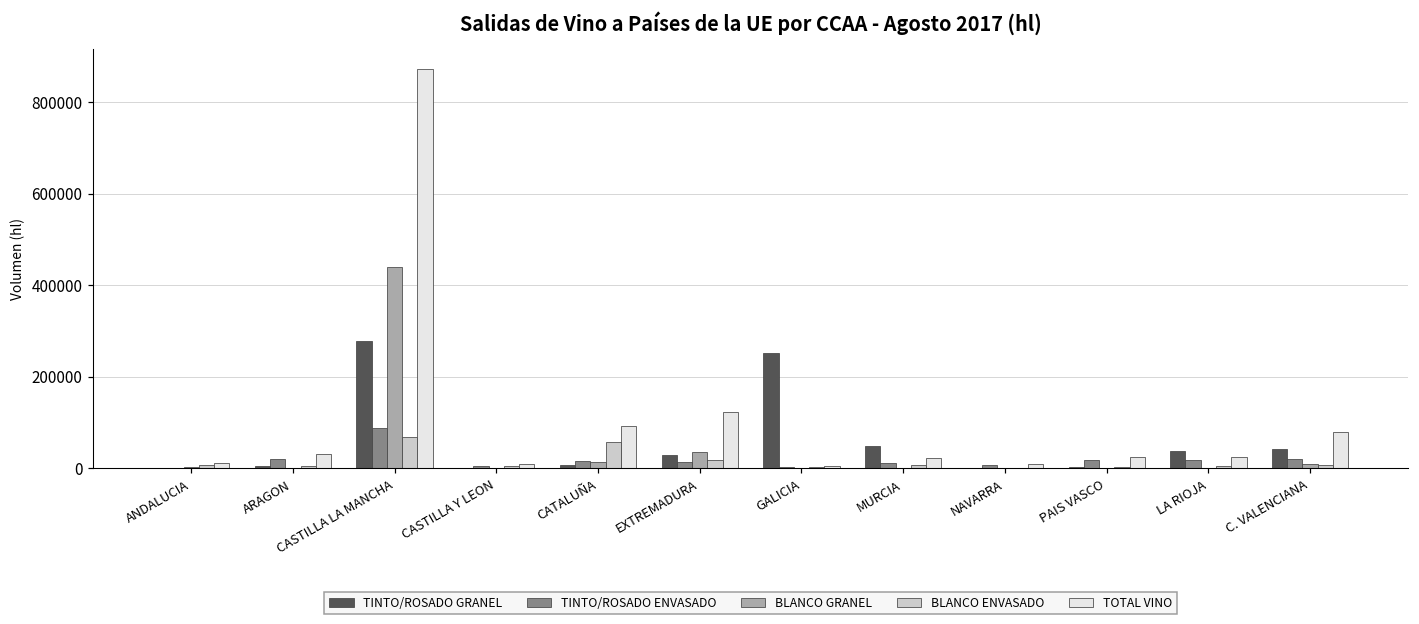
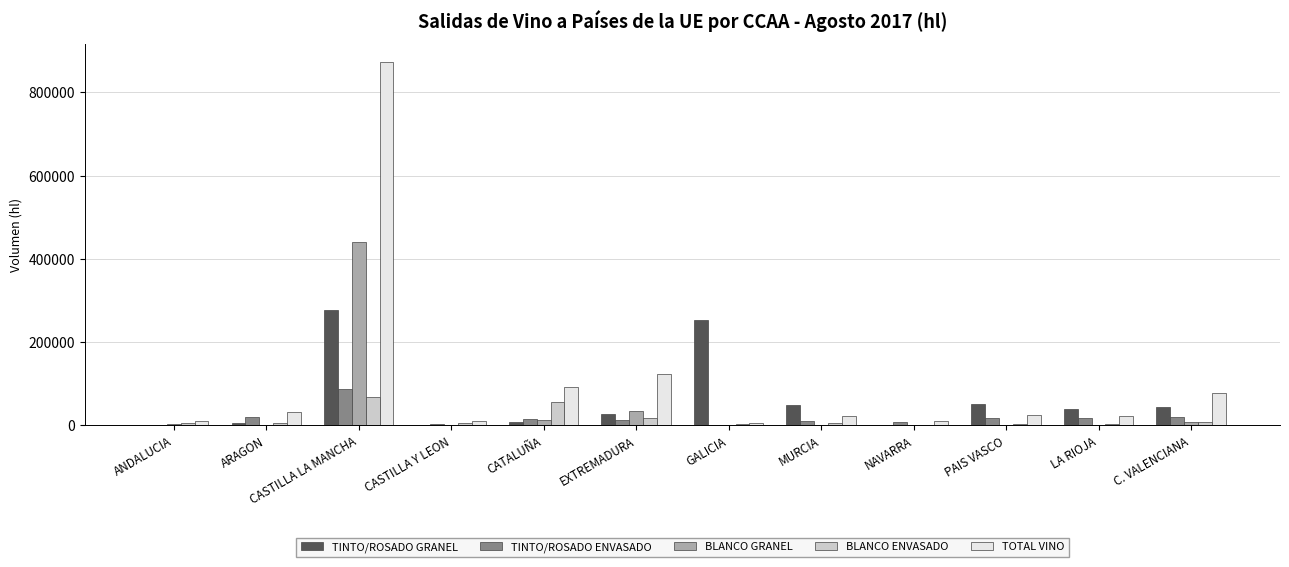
  {
    "TINTO/ROSADO GRANEL": {
      "CASTILLA LA MANCHA": 280000,
      "CATALUÑA": 10000,
      "EXTREMADURA": 30000,
      "GALICIA": 250000,
      "MURCIA": 50000,
-     "PAIS VASCO": 0,
+     "PAIS VASCO": 50000,
      "LA RIOJA": 40000,
      "C. VALENCIANA": 40000
    }
  }
